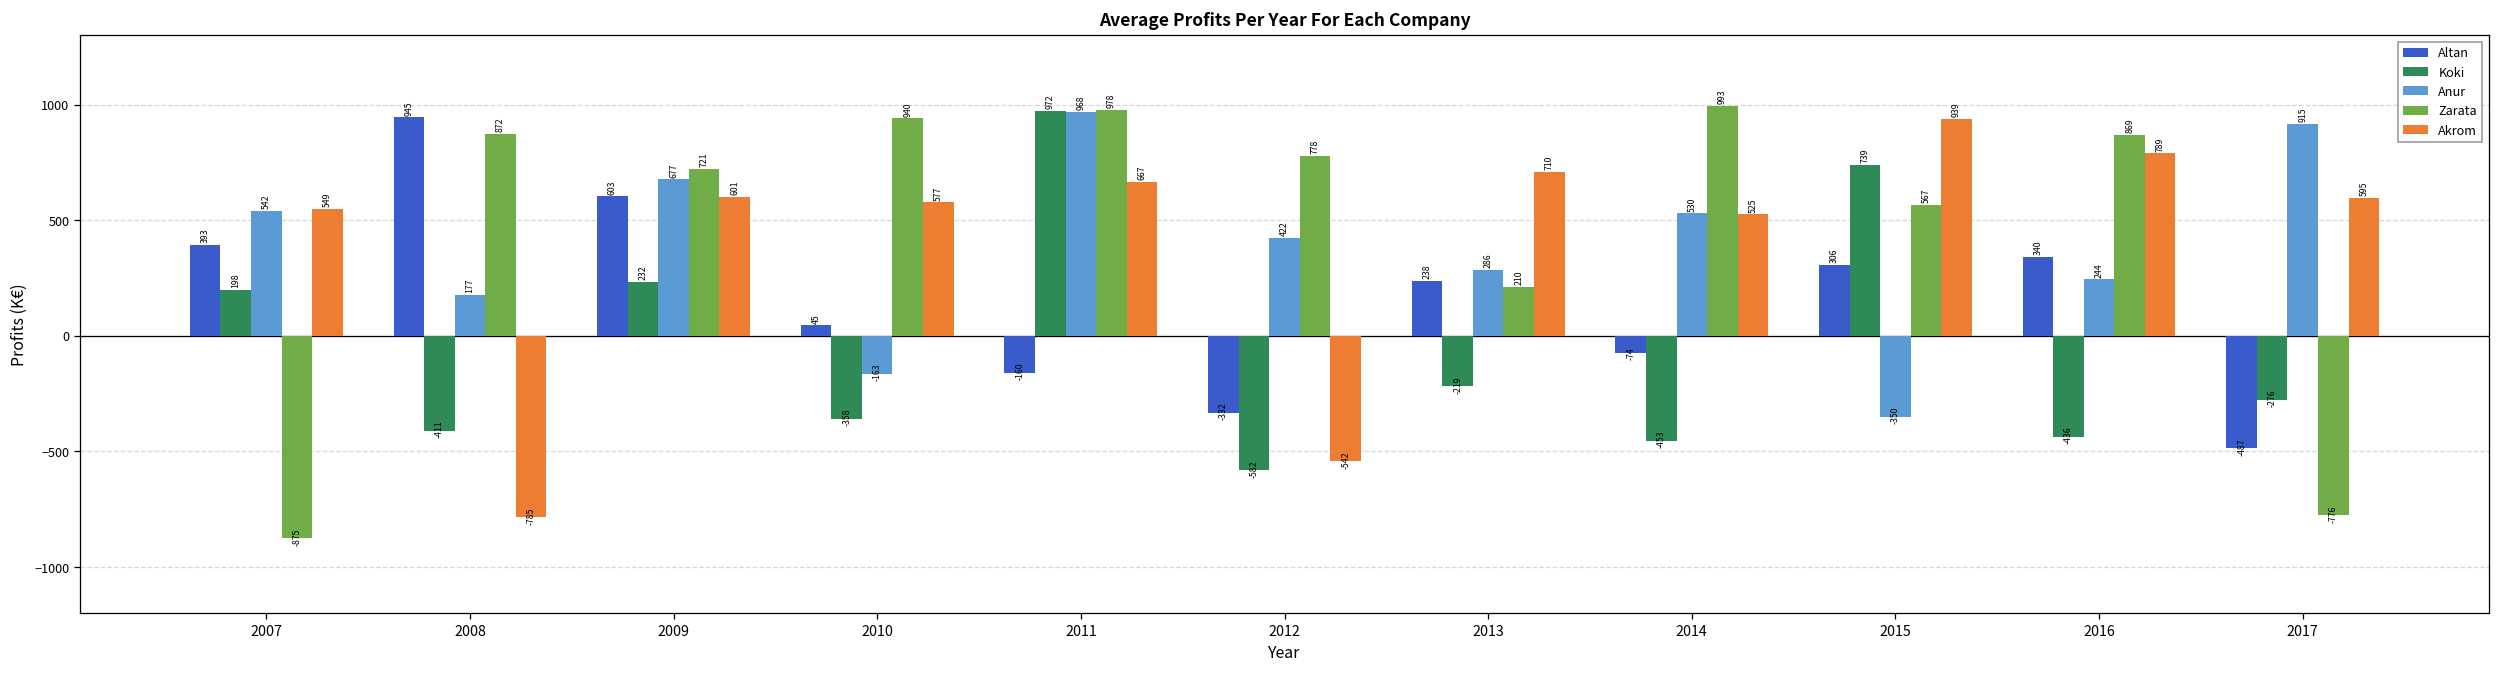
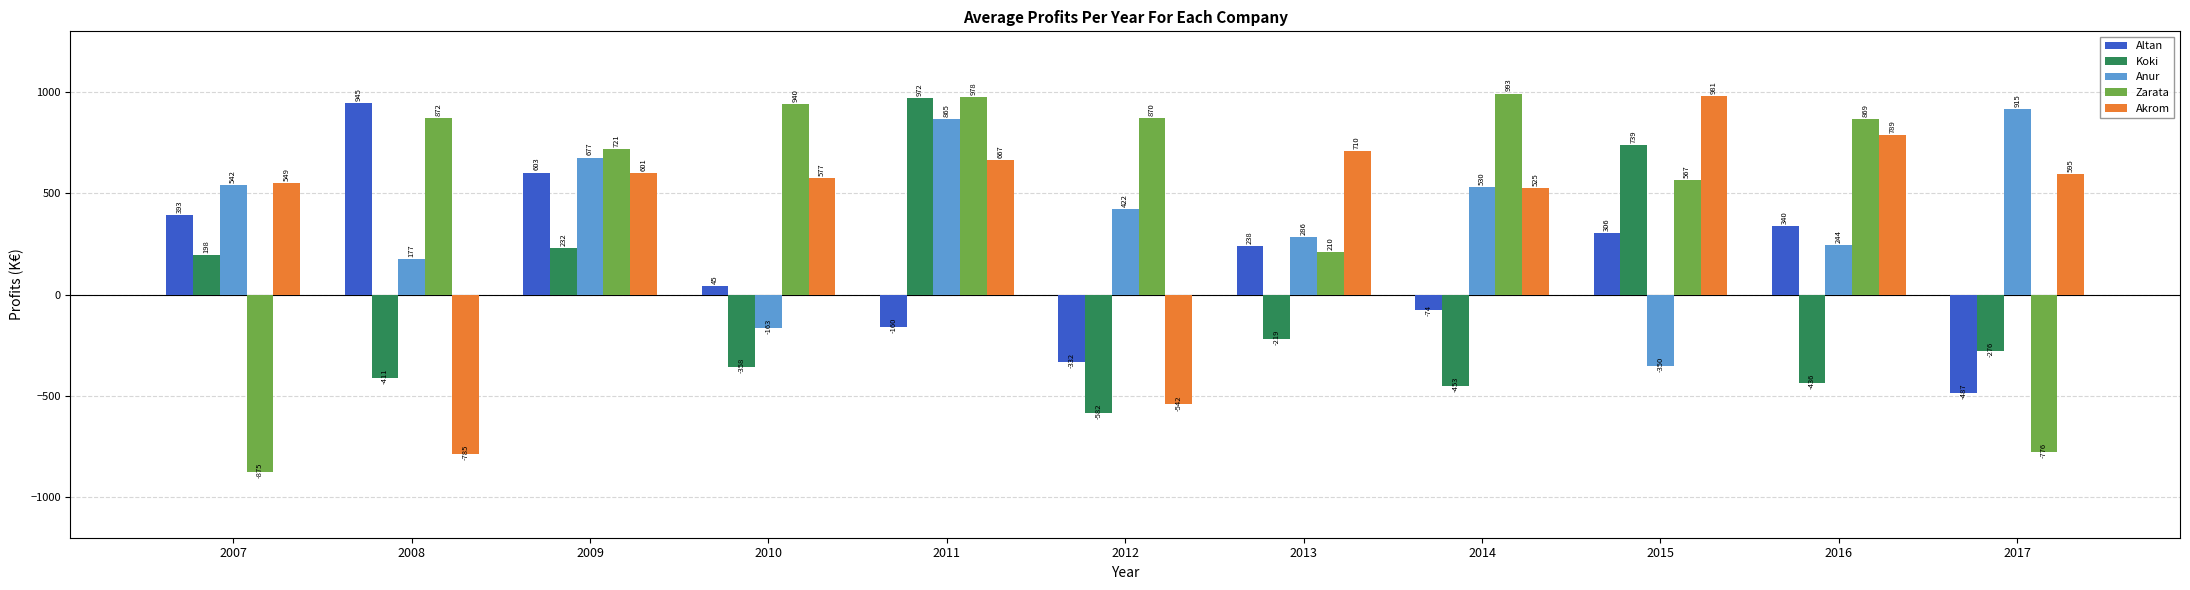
  {
    "Altan": {
      "2007": 393,
      "2008": 945,
      "2009": 603,
      "2010": 45,
      "2011": -160,
      "2012": -332,
      "2013": 238,
      "2014": -74,
      "2015": 306,
      "2016": 340,
      "2017": -487
    },
    "Koki": {
      "2007": 198,
      "2008": -411,
      "2009": 232,
      "2010": -358,
      "2011": 972,
      "2012": -582,
      "2013": -219,
      "2014": -453,
      "2015": 739,
      "2016": -436,
      "2017": -276
    },
    "Anur": {
      "2007": 542,
      "2008": 177,
      "2009": 677,
      "2010": -163,
-     "2011": 968,
+     "2011": 865,
      "2012": 422,
      "2013": 286,
      "2014": 530,
      "2015": -350,
      "2016": 244,
      "2017": 915
    },
    "Zarata": {
      "2007": -875,
      "2008": 872,
      "2009": 721,
      "2010": 940,
      "2011": 978,
-     "2012": 778,
+     "2012": 870,
      "2013": 210,
      "2014": 993,
      "2015": 567,
      "2016": 869,
      "2017": -776
    },
    "Akrom": {
      "2007": 549,
      "2008": -785,
      "2009": 601,
      "2010": 577,
      "2011": 667,
      "2012": -542,
      "2013": 710,
      "2014": 525,
-     "2015": 939,
+     "2015": 981,
      "2016": 789,
      "2017": 595
    }
  }
